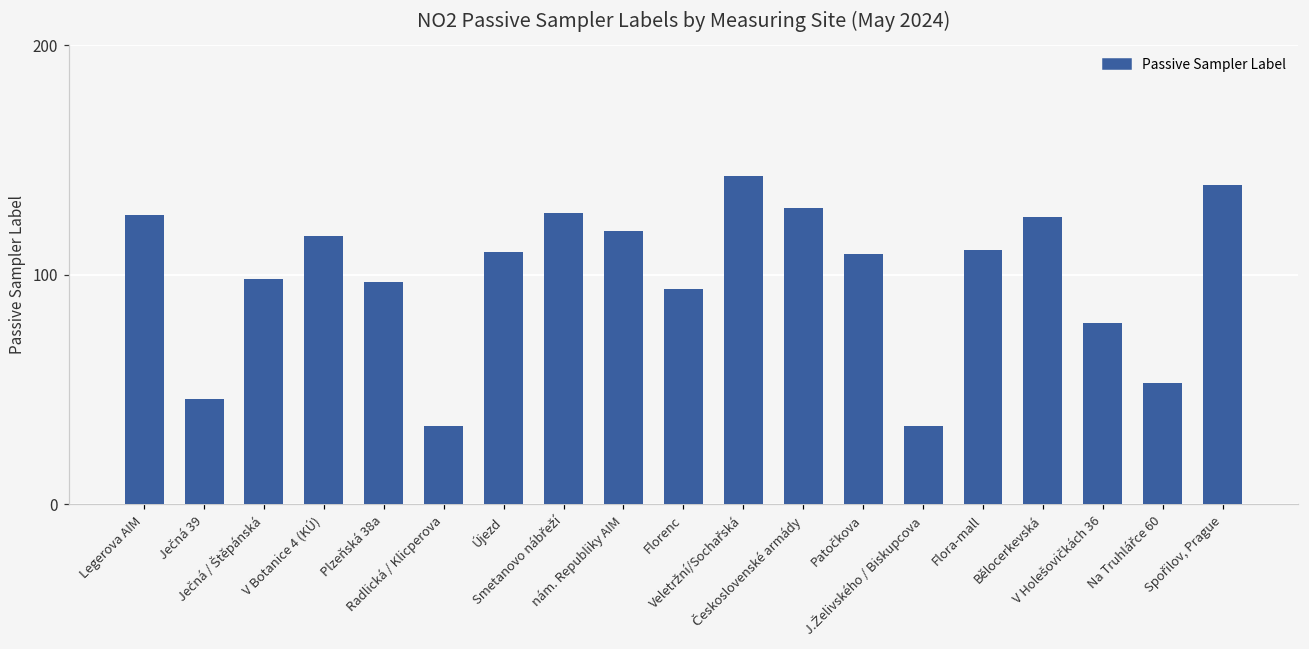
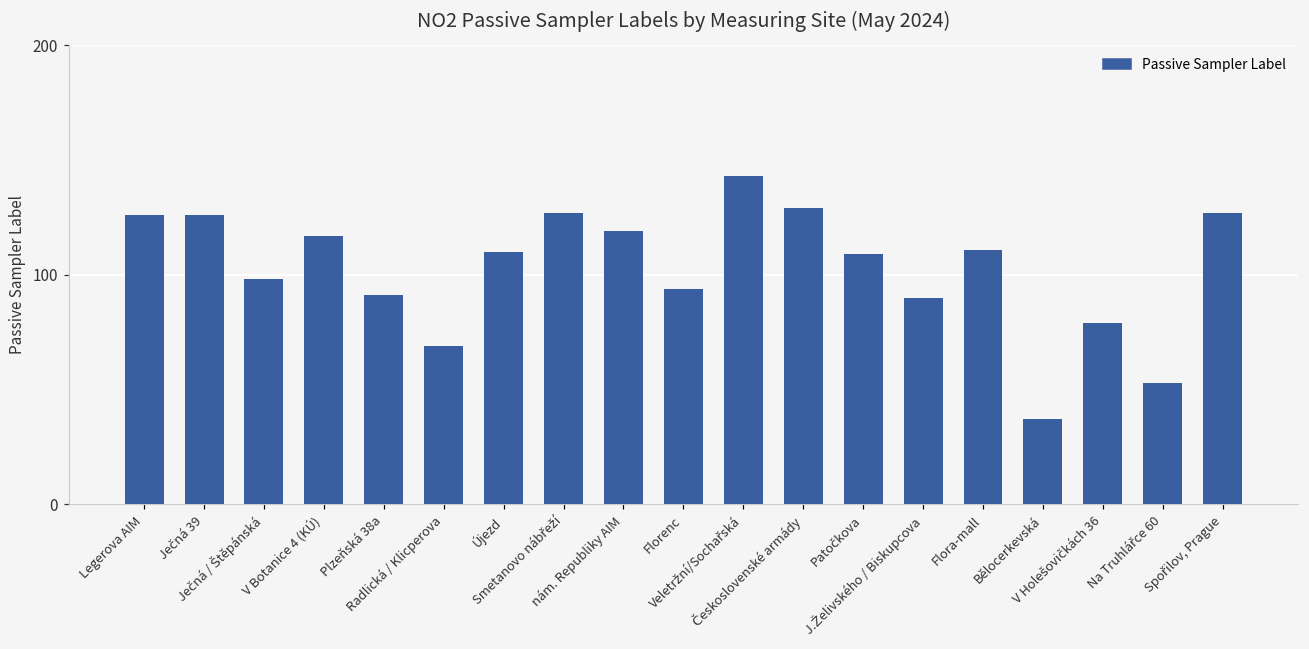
  {
    "Legerova AIM": 126,
-   "Ječná 39": 46,
+   "Ječná 39": 126,
    "Ječná / Štěpánská": 98,
    "V Botanice 4 (KÚ)": 117,
-   "Plzeňská 38a": 97,
-   "Radlická / Klicperova": 34,
+   "Plzeňská 38a": 91,
+   "Radlická / Klicperova": 69,
    "Újezd": 110,
    "Smetanovo nábřeží": 127,
    "nám. Republiky AIM": 119,
    "Florenc": 94,
    "Veletržní/Sochařská": 143,
    "Československé armády": 129,
    "Patočkova": 109,
-   "J.Želivského / Biskupcova": 34,
+   "J.Želivského / Biskupcova": 90,
    "Flora-mall": 111,
-   "Bělocerkevská": 125,
+   "Bělocerkevská": 37,
    "V Holešovičkách 36": 79,
    "Na Truhlářce 60": 53,
-   "Spořilov, Prague": 139
+   "Spořilov, Prague": 127
  }
